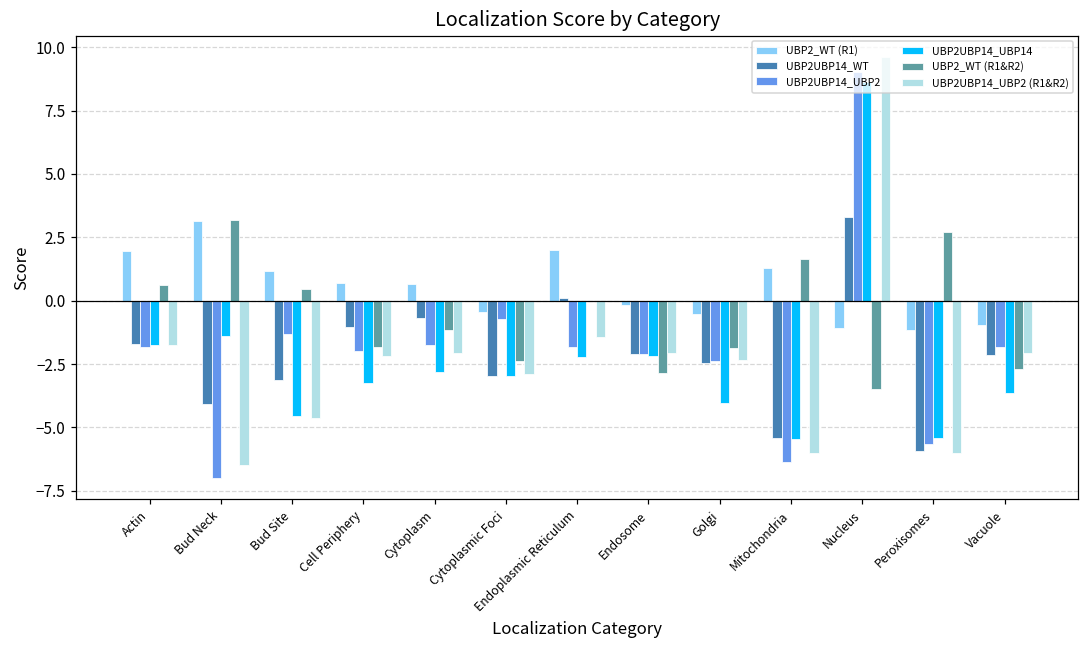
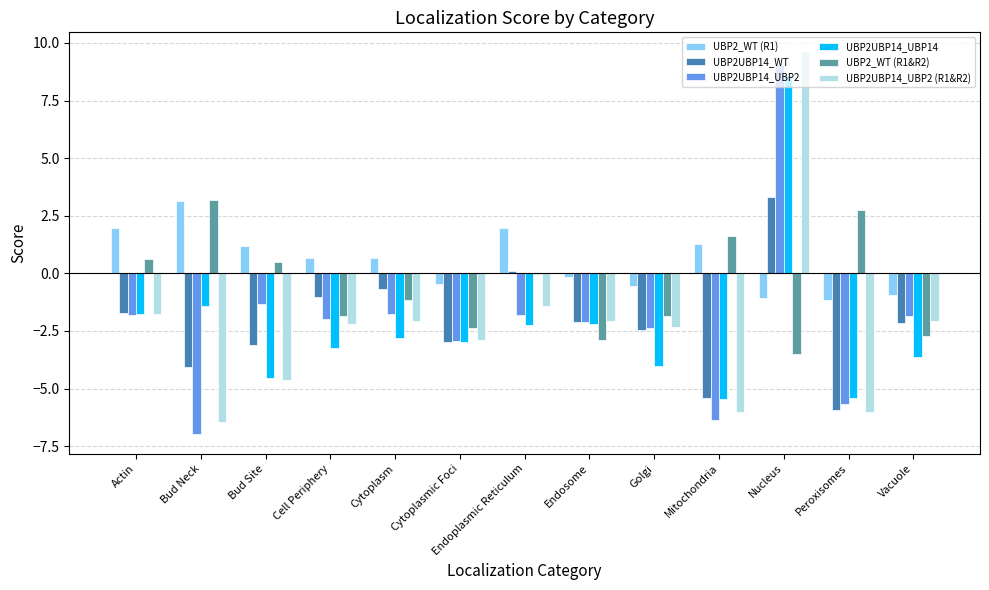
  {
    "UBP2UBP14_UBP2": {
      "Actin": -1.8,
      "Bud Neck": -7.0,
      "Bud Site": -1.3,
      "Cell Periphery": -2.0,
      "Cytoplasm": -1.8,
-     "Cytoplasmic Foci": -0.7,
+     "Cytoplasmic Foci": -3.0,
      "Endoplasmic Reticulum": -1.8,
      "Endosome": -2.1,
      "Golgi": -2.4,
      "Mitochondria": -6.4,
      "Peroxisomes": -5.7,
      "Vacuole": -1.8
    },
    "UBP2UBP14_UBP14": {
      "Actin": -1.8,
      "Bud Neck": -1.4,
      "Bud Site": -4.6,
      "Cell Periphery": -3.2,
      "Cytoplasm": -2.8,
      "Cytoplasmic Foci": -3.0,
      "Endoplasmic Reticulum": -2.2,
      "Endosome": -2.2,
      "Golgi": -4.0,
      "Mitochondria": -5.4,
      "Peroxisomes": -5.4,
      "Vacuole": -3.7
    }
  }
